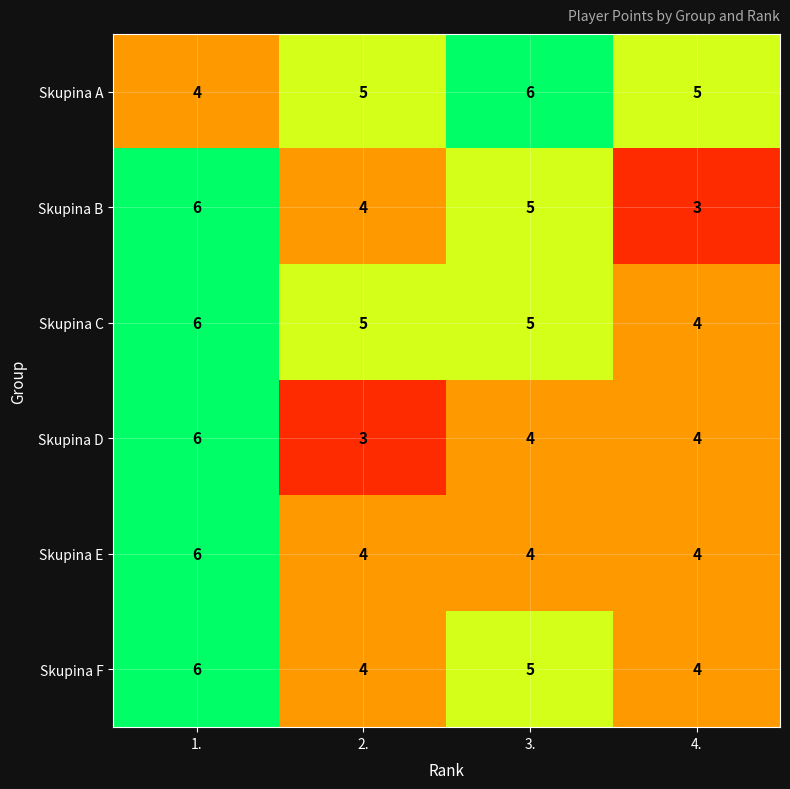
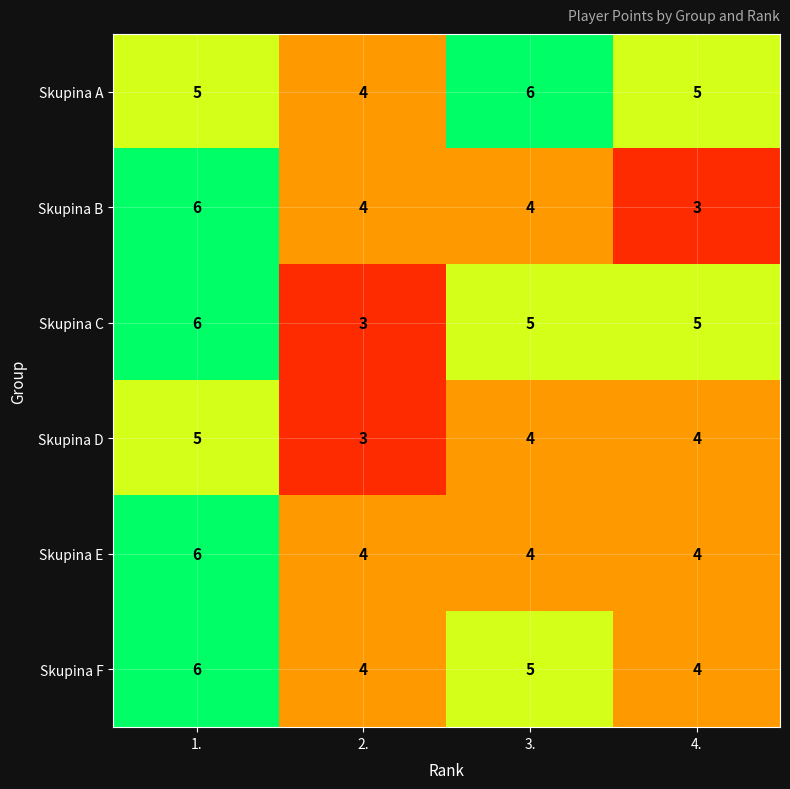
  {
    "Skupina A": {
-     "1.": 4,
-     "2.": 5,
+     "1.": 5,
+     "2.": 4,
      "3.": 6,
      "4.": 5
    },
    "Skupina B": {
      "1.": 6,
      "2.": 4,
-     "3.": 5,
+     "3.": 4,
      "4.": 3
    },
    "Skupina C": {
      "1.": 6,
-     "2.": 5,
+     "2.": 3,
      "3.": 5,
-     "4.": 4
+     "4.": 5
    },
    "Skupina D": {
-     "1.": 6,
+     "1.": 5,
      "2.": 3,
      "3.": 4,
      "4.": 4
    },
    "Skupina E": {
      "1.": 6,
      "2.": 4,
      "3.": 4,
      "4.": 4
    },
    "Skupina F": {
      "1.": 6,
      "2.": 4,
      "3.": 5,
      "4.": 4
    }
  }
